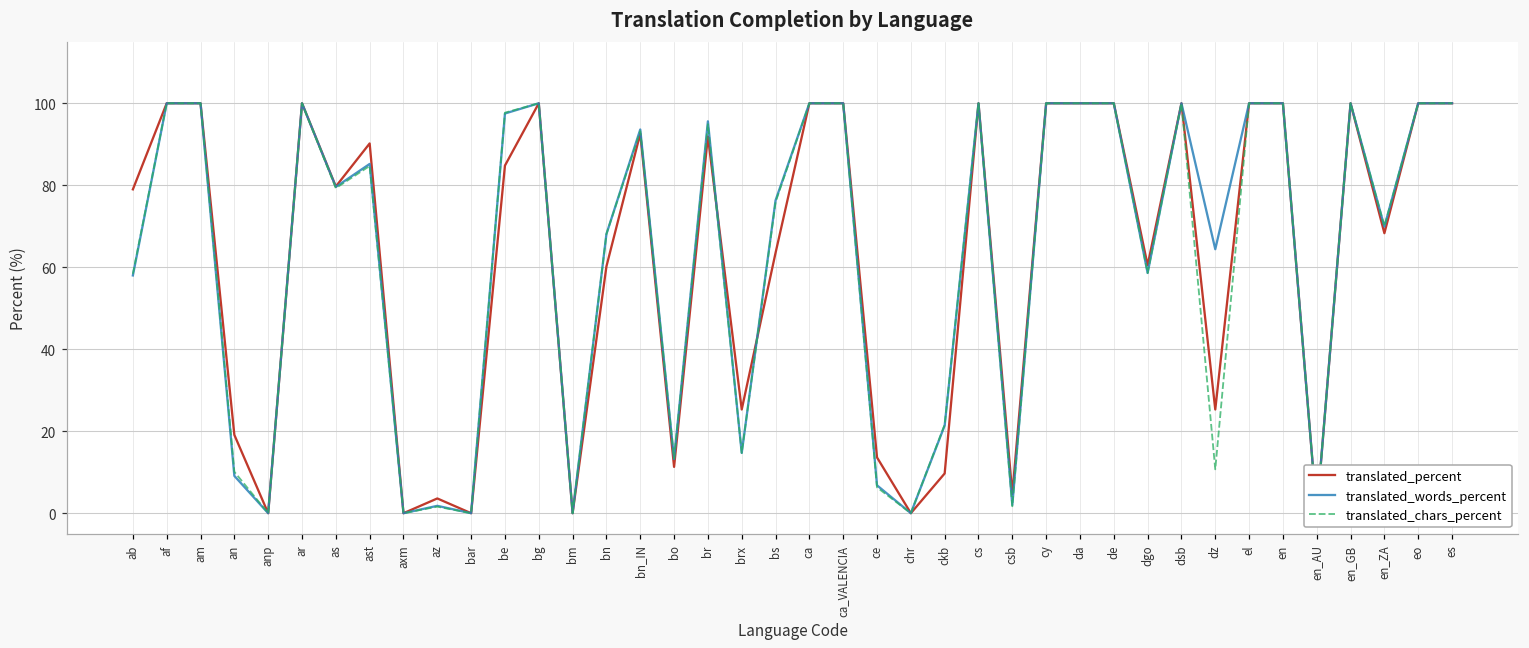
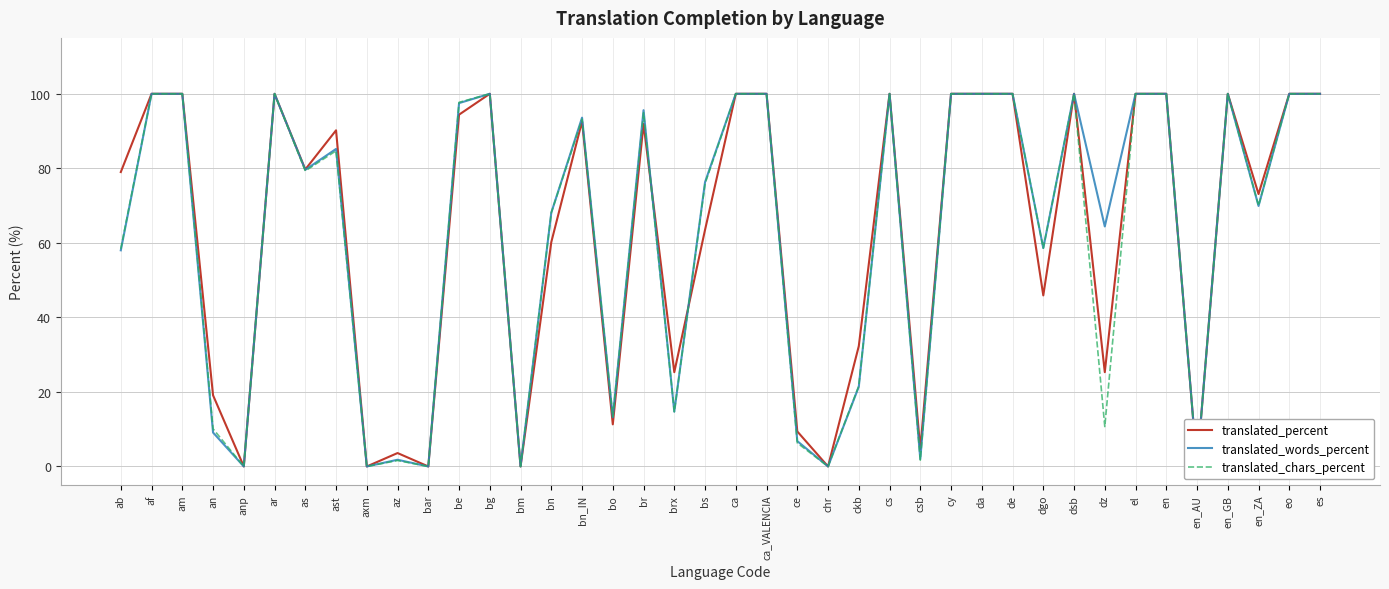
  {
    "translated_percent": {
      "ab": 79,
      "an": 19,
      "ast": 90,
      "az": 4,
-     "be": 85,
+     "be": 94,
      "bn": 60,
      "bo": 11,
      "br": 92,
      "brx": 25,
      "bs": 64,
-     "ce": 14,
-     "ckb": 10,
+     "ce": 9,
+     "ckb": 32,
      "csb": 5,
-     "dgo": 61,
+     "dgo": 46,
      "dz": 25,
-     "en_ZA": 68
+     "en_ZA": 73
    },
    "translated_words_percent": {
      "an": 9,
      "br": 96,
      "dz": 64
    },
    "translated_chars_percent": {
      "an": 10,
      "br": 95,
      "dz": 11
    }
  }
